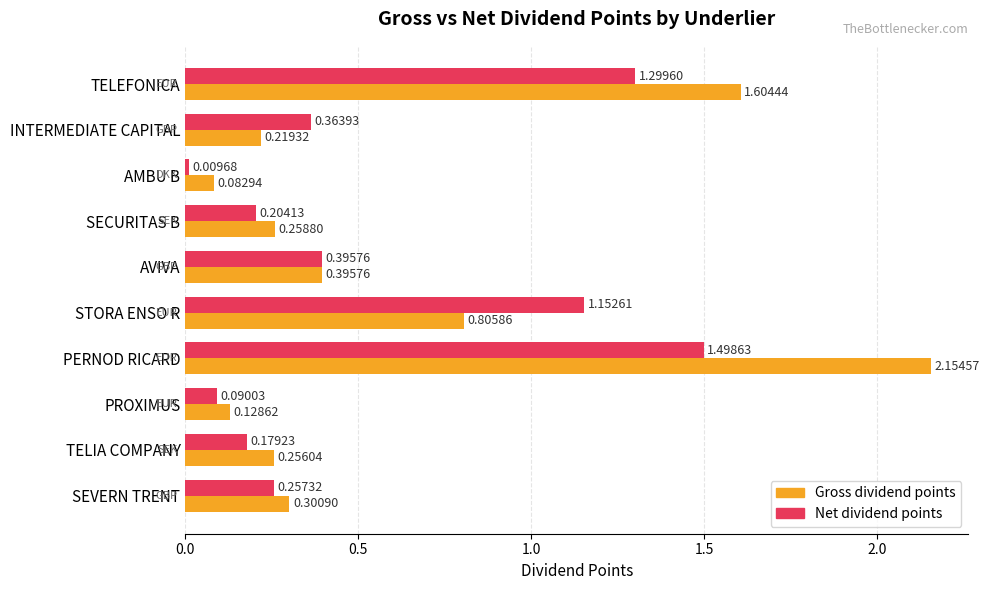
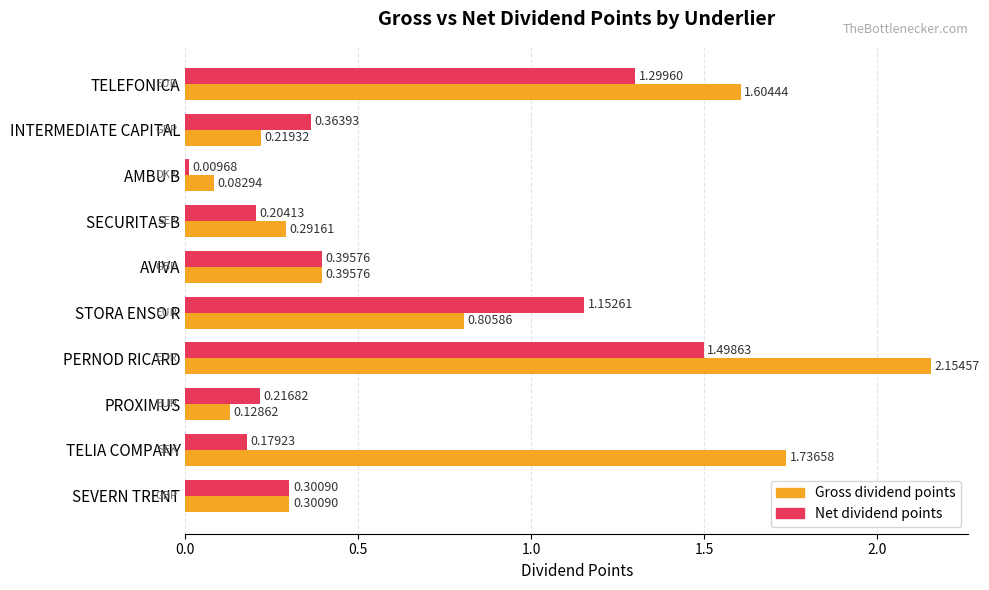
  {
    "Gross dividend points": {
      "TELEFONICA": 1.60444,
      "INTERMEDIATE CAPITAL": 0.21932,
      "AMBU B": 0.08294,
-     "SECURITAS B": 0.25880,
+     "SECURITAS B": 0.29161,
      "AVIVA": 0.39576,
      "STORA ENSO R": 0.80586,
      "PERNOD RICARD": 2.15457,
      "PROXIMUS": 0.12862,
-     "TELIA COMPANY": 0.25604,
+     "TELIA COMPANY": 1.73658,
      "SEVERN TRENT": 0.30090
    },
    "Net dividend points": {
      "TELEFONICA": 1.29960,
      "INTERMEDIATE CAPITAL": 0.36393,
      "AMBU B": 0.00968,
      "SECURITAS B": 0.20413,
      "AVIVA": 0.39576,
      "STORA ENSO R": 1.15261,
      "PERNOD RICARD": 1.49863,
-     "PROXIMUS": 0.09003,
+     "PROXIMUS": 0.21682,
      "TELIA COMPANY": 0.17923,
-     "SEVERN TRENT": 0.25732
+     "SEVERN TRENT": 0.30090
    }
  }
